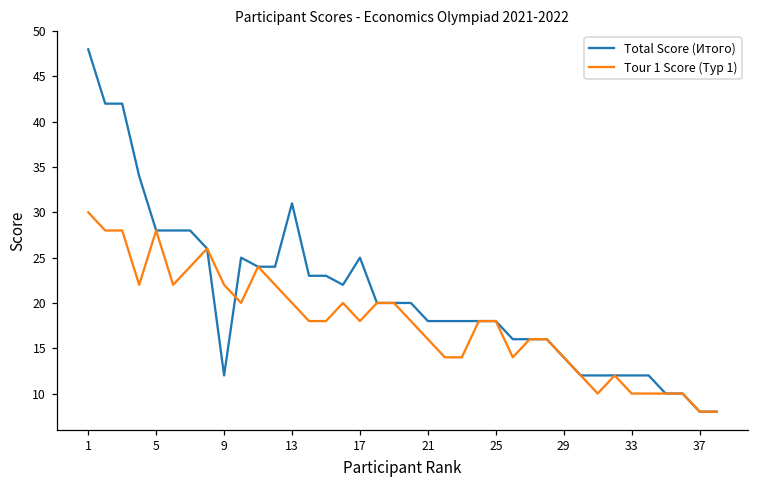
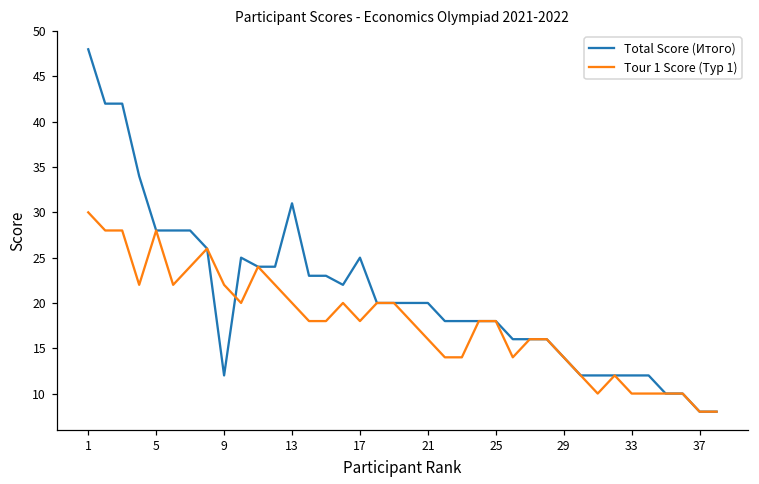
  {
    "Total Score (Итого)": {
      "1": 48,
      "9": 12,
      "13": 31,
      "17": 25,
-     "21": 18,
+     "21": 20,
      "33": 12
    },
    "Tour 1 Score (Тур 1)": {
      "1": 30,
      "9": 22,
      "13": 20,
      "17": 18,
      "21": 16,
      "33": 10
    }
  }
